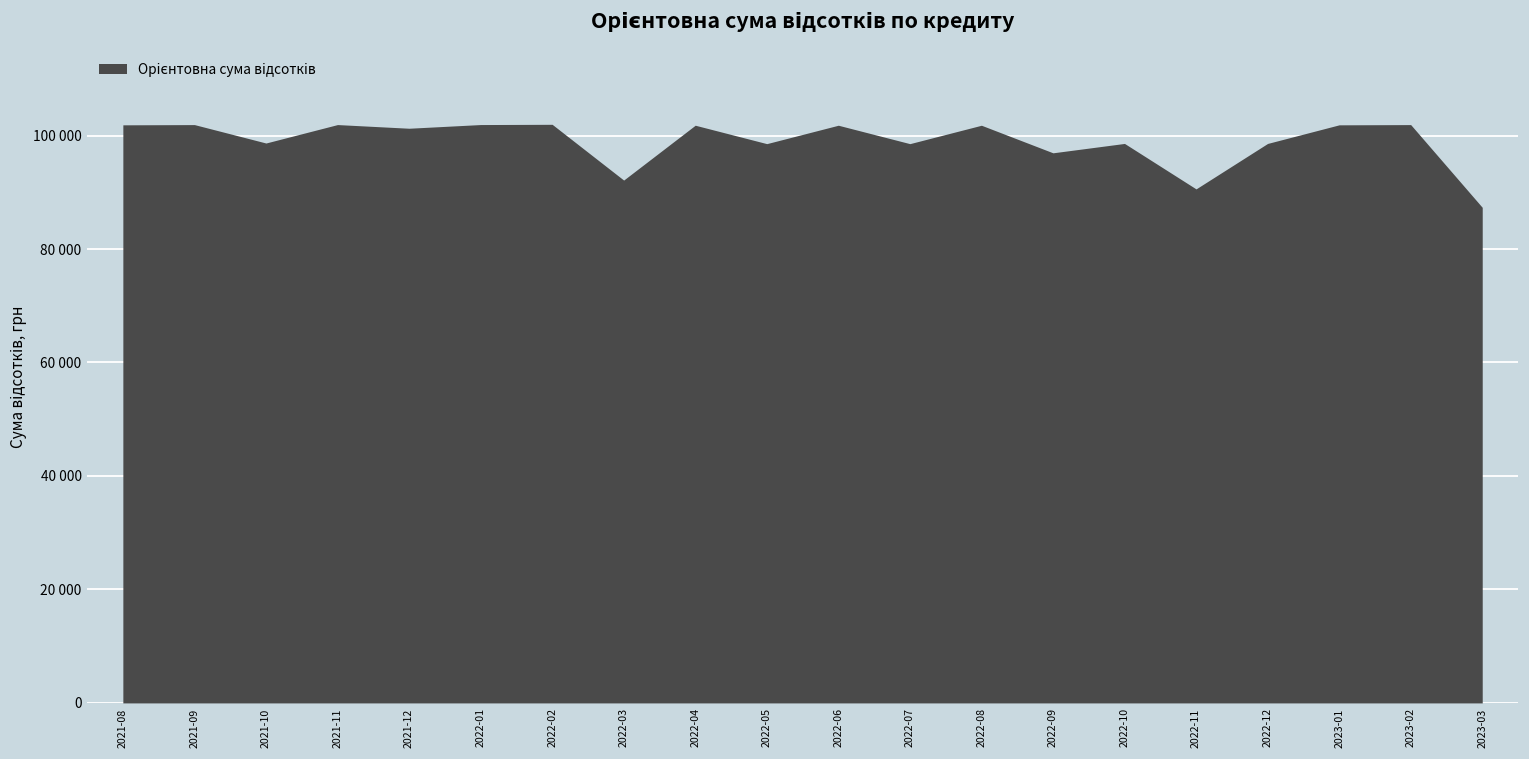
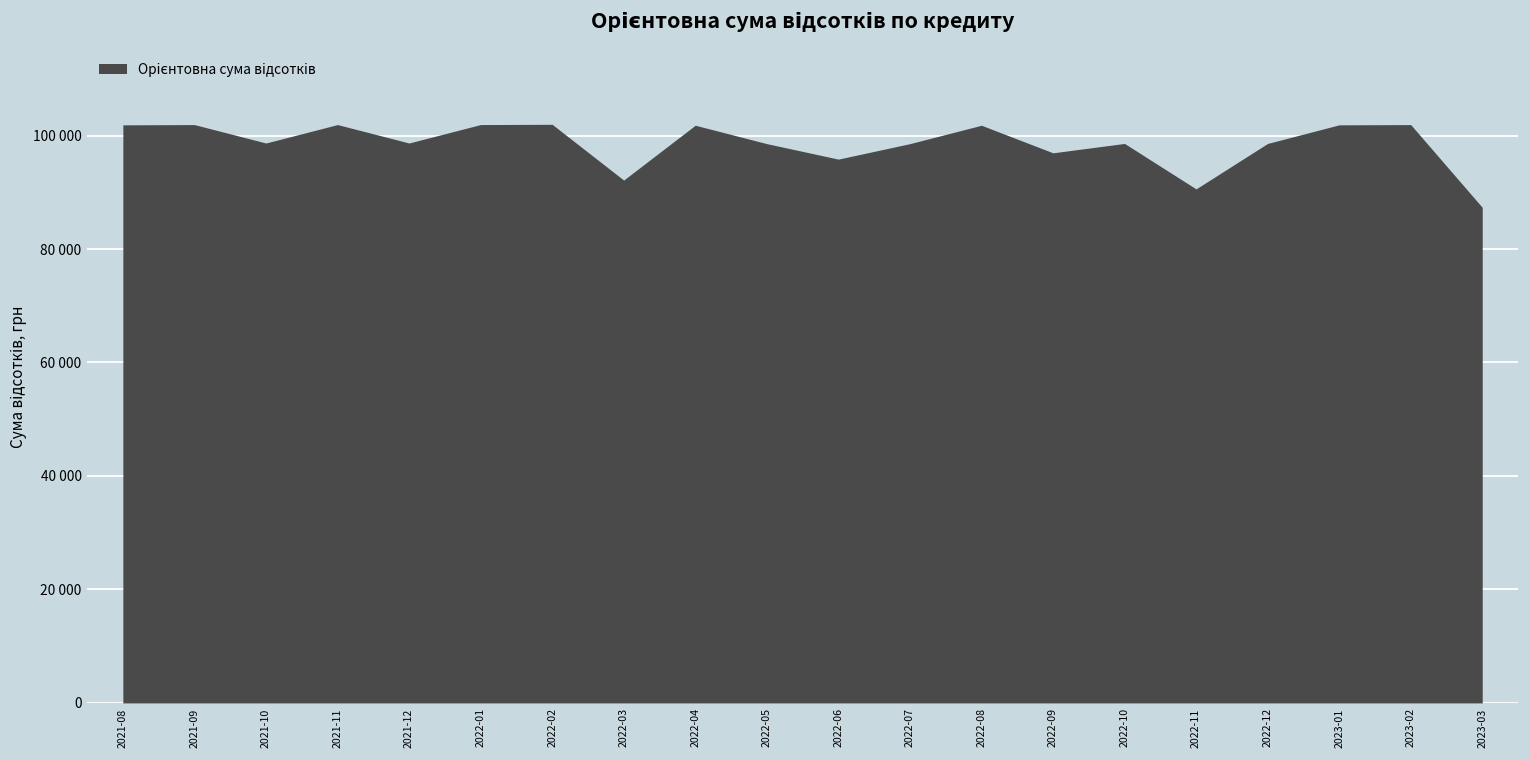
  {
    "2021-08": 102000,
    "2021-09": 102000,
    "2021-10": 99000,
    "2021-11": 102000,
-   "2021-12": 101000,
+   "2021-12": 99000,
    "2022-01": 102000,
    "2022-02": 102000,
    "2022-03": 92000,
    "2022-04": 102000,
    "2022-05": 99000,
-   "2022-06": 102000,
+   "2022-06": 96000,
    "2022-07": 99000,
    "2022-08": 102000,
    "2022-09": 97000,
    "2022-10": 99000,
    "2022-11": 91000,
    "2022-12": 99000,
    "2023-01": 102000,
    "2023-02": 102000,
    "2023-03": 87000
  }
